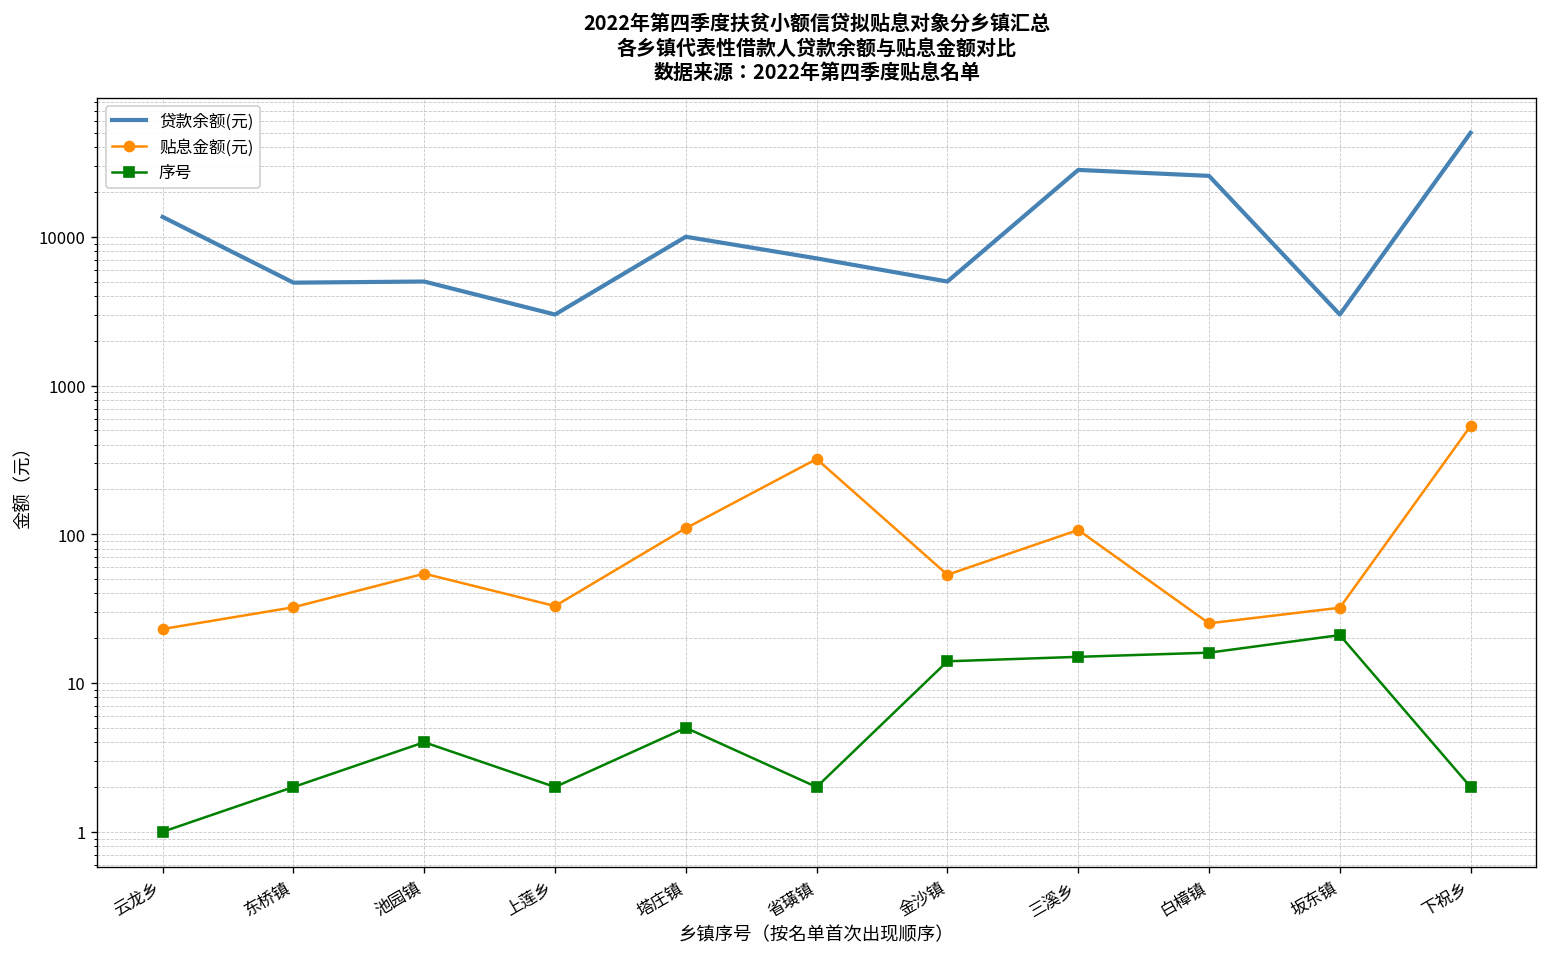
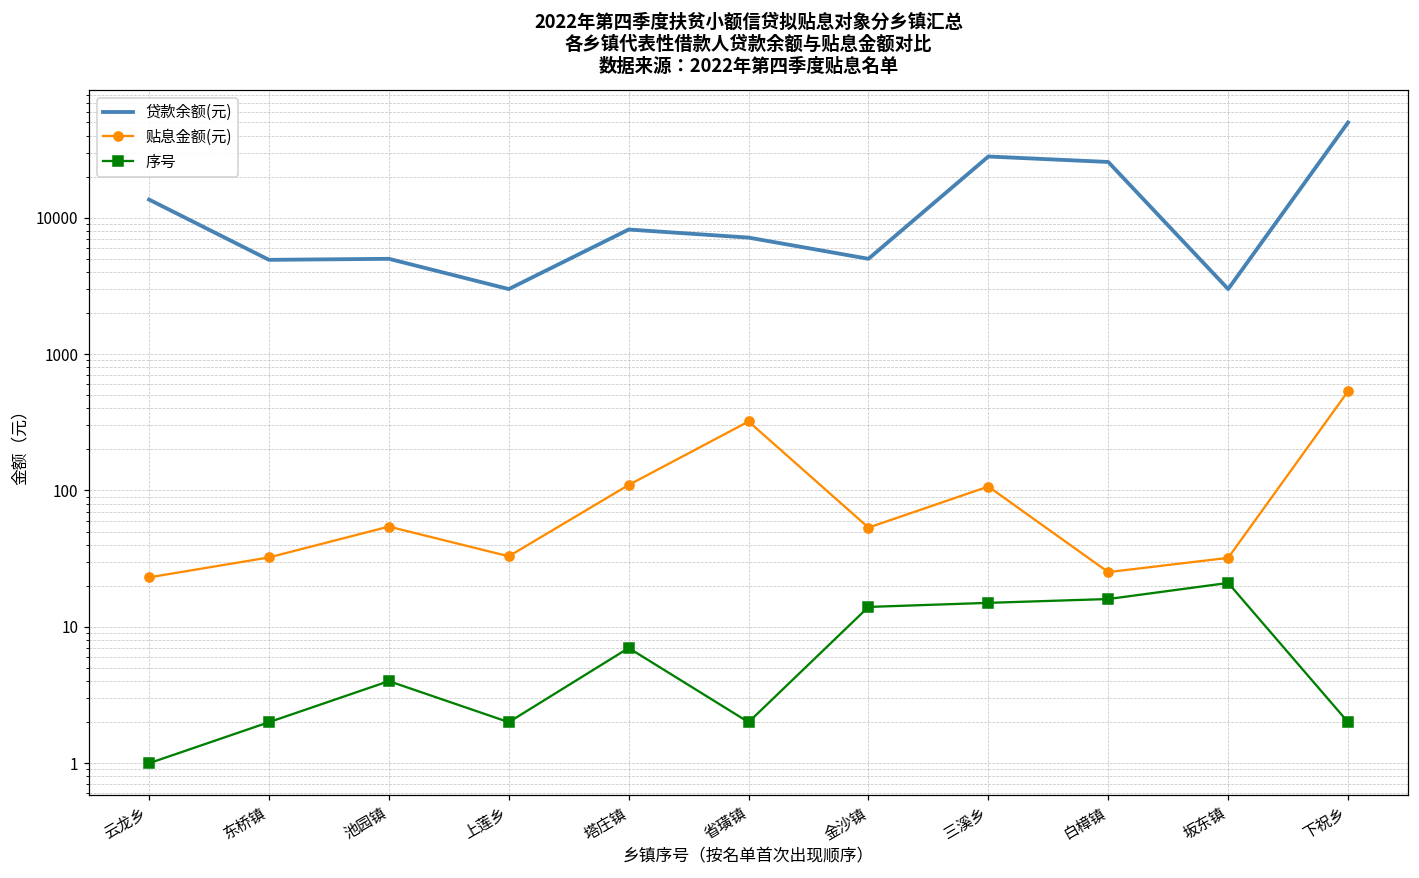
  {
    "贷款余额(元)": {
      "云龙乡": 14000,
      "东桥镇": 4900,
      "池园镇": 5000,
      "上莲乡": 3000,
-     "塔庄镇": 10000,
+     "塔庄镇": 8000,
      "省璜镇": 7000,
      "金沙镇": 5000,
      "三溪乡": 28000,
      "白樟镇": 26000,
      "坂东镇": 3000,
      "下祝乡": 50000
    },
    "贴息金额(元)": {
      "云龙乡": 23,
      "东桥镇": 32,
      "池园镇": 50,
      "上莲乡": 33,
      "塔庄镇": 110,
      "省璜镇": 320,
      "金沙镇": 53,
      "三溪乡": 110,
      "白樟镇": 25,
      "坂东镇": 32,
      "下祝乡": 530
    },
    "序号": {
      "云龙乡": 1,
      "东桥镇": 2,
      "池园镇": 4,
      "上莲乡": 2,
-     "塔庄镇": 5,
+     "塔庄镇": 7,
      "省璜镇": 2,
      "金沙镇": 14,
      "三溪乡": 15,
      "白樟镇": 16,
      "坂东镇": 21,
      "下祝乡": 2
    }
  }
